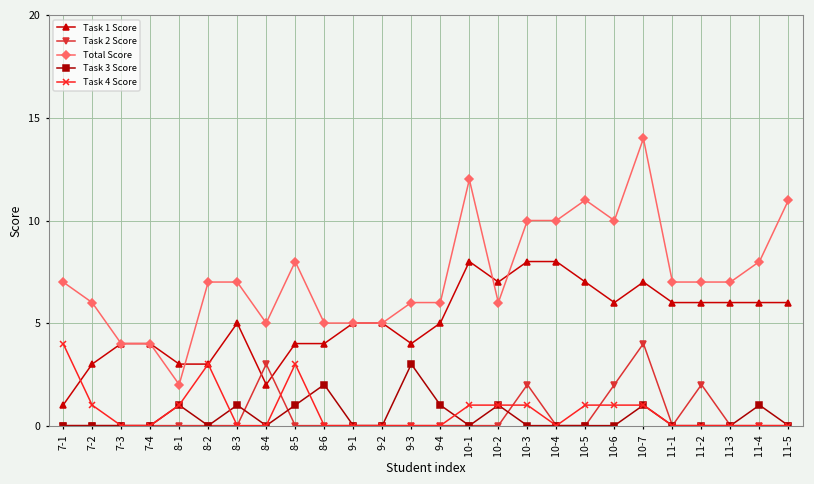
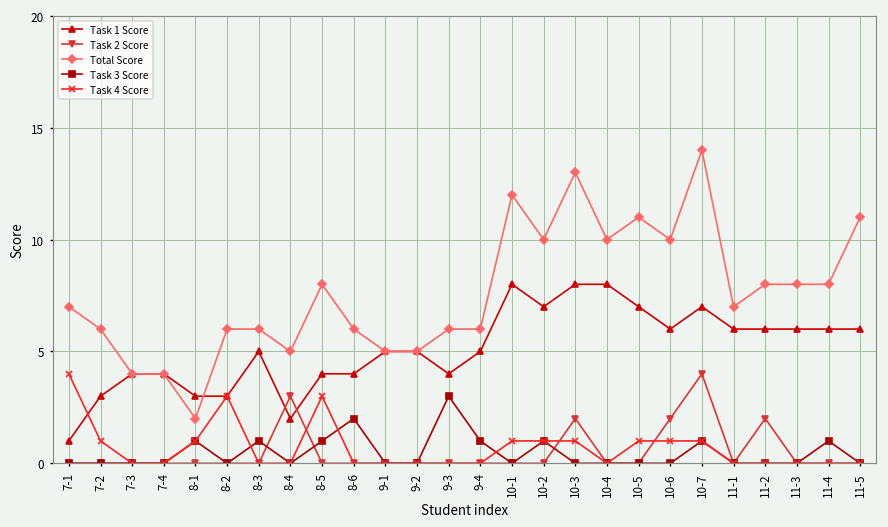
  {
    "Total Score": {
      "7-1": 7,
      "7-2": 6,
      "8-1": 2,
-     "8-2": 7,
-     "8-3": 7,
+     "8-2": 6,
+     "8-3": 6,
      "8-4": 5,
      "8-5": 8,
-     "8-6": 5,
+     "8-6": 6,
      "9-3": 6,
      "9-4": 6,
      "10-1": 12,
-     "10-2": 6,
-     "10-3": 10,
+     "10-2": 10,
+     "10-3": 13,
      "10-4": 10,
      "10-5": 11,
      "10-6": 10,
      "10-7": 14,
      "11-1": 7,
-     "11-2": 7,
-     "11-3": 7,
+     "11-2": 8,
+     "11-3": 8,
      "11-4": 8,
      "11-5": 11
    }
  }
